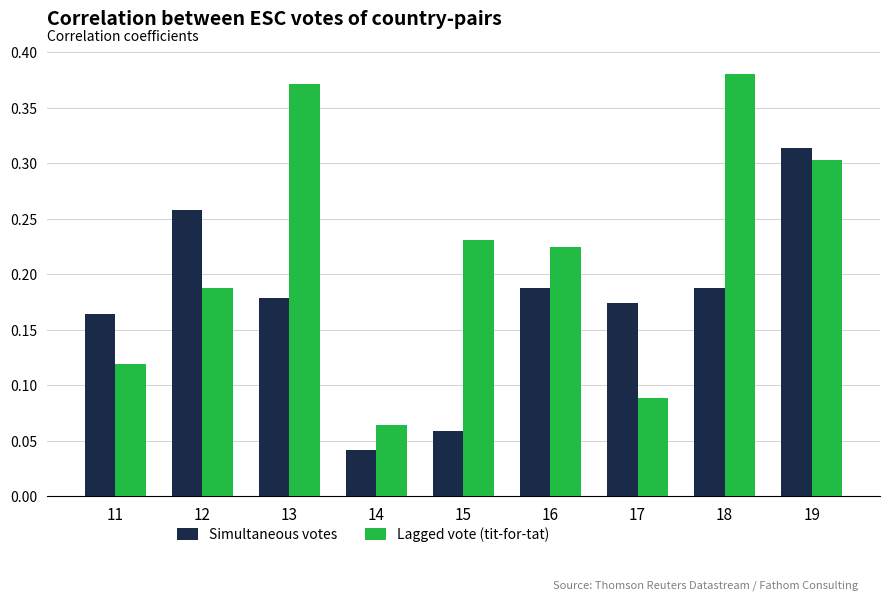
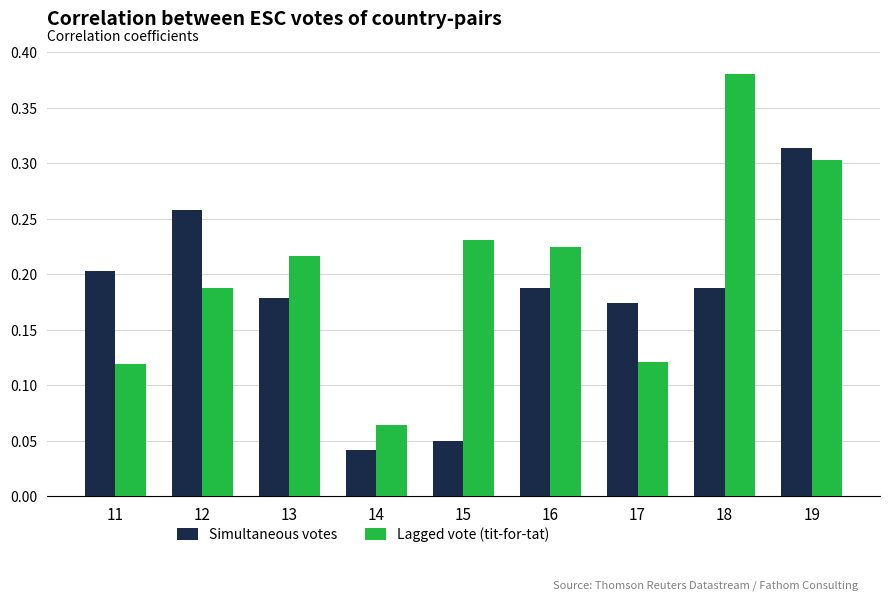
  {
    "Simultaneous votes": {
-     "11": 0.165,
+     "11": 0.203,
      "12": 0.258,
      "13": 0.178,
      "14": 0.042,
-     "15": 0.059,
+     "15": 0.050,
      "16": 0.188,
      "17": 0.174,
      "18": 0.188,
      "19": 0.314
    },
    "Lagged vote (tit-for-tat)": {
      "11": 0.119,
      "12": 0.188,
-     "13": 0.371,
+     "13": 0.216,
      "14": 0.064,
      "15": 0.230,
      "16": 0.225,
-     "17": 0.089,
+     "17": 0.121,
      "18": 0.380,
      "19": 0.303
    }
  }
